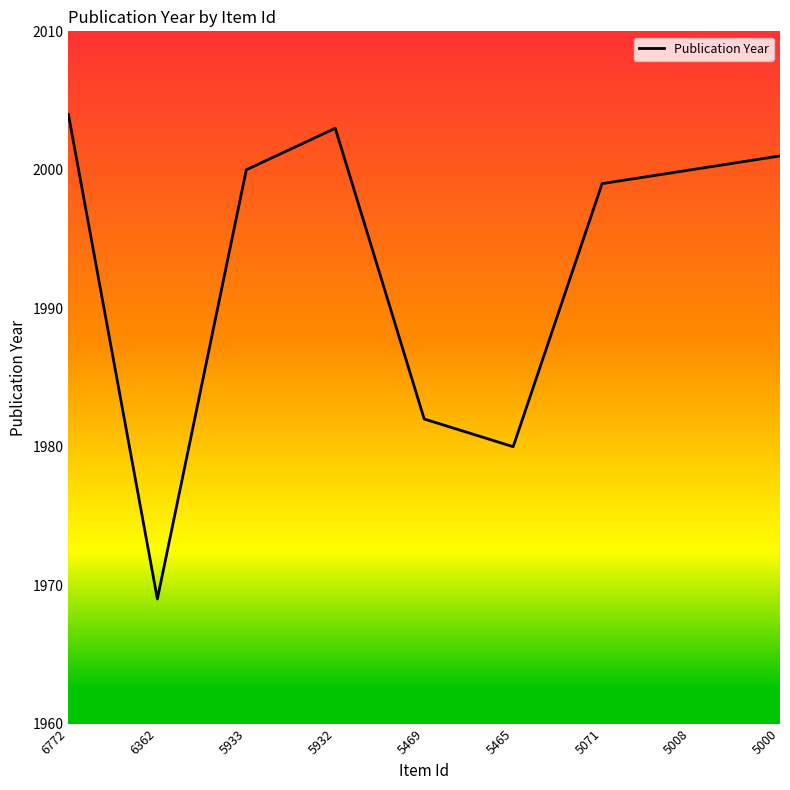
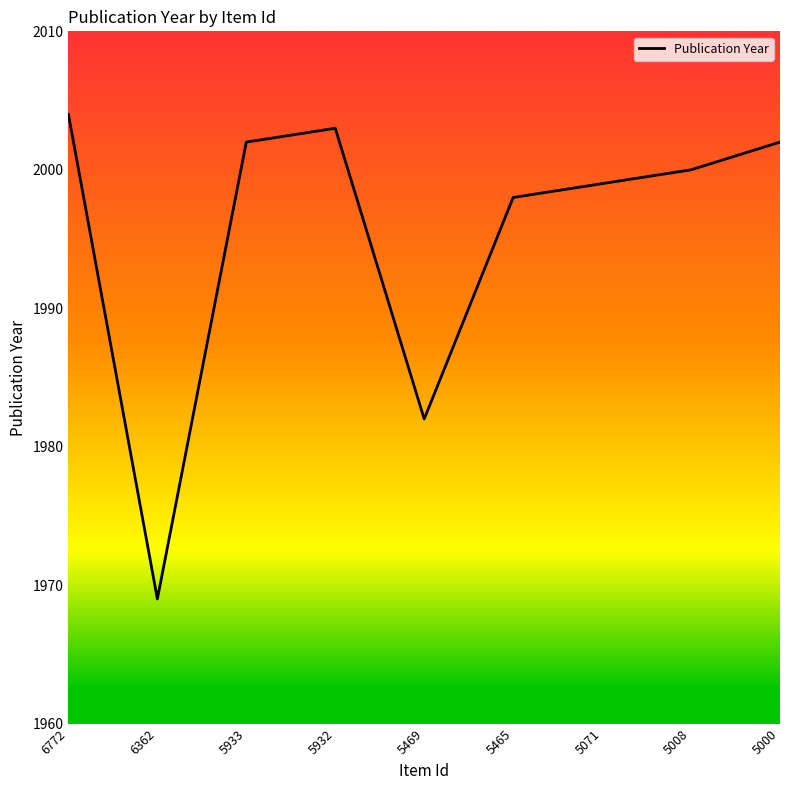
  {
    "6772": 2004,
    "6362": 1969,
-   "5933": 2000,
+   "5933": 2002,
    "5932": 2003,
    "5469": 1982,
-   "5465": 1980,
+   "5465": 1998,
    "5071": 1999,
    "5008": 2000,
-   "5000": 2001
+   "5000": 2002
  }
